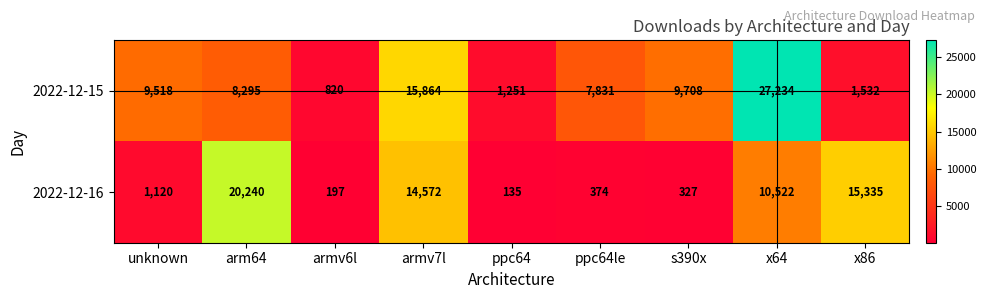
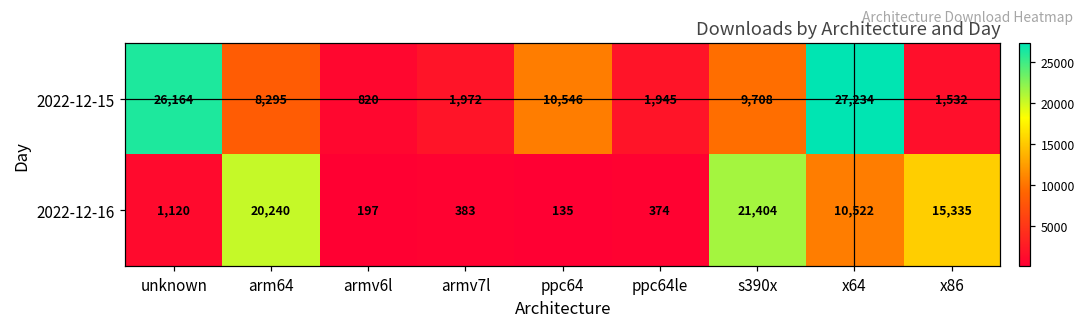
  {
    "2022-12-15": {
-     "unknown": "9,518",
+     "unknown": "26,164",
      "arm64": "8,295",
      "armv6l": "820",
-     "armv7l": "15,864",
-     "ppc64": "1,251",
-     "ppc64le": "7,831",
+     "armv7l": "1,972",
+     "ppc64": "10,546",
+     "ppc64le": "1,945",
      "s390x": "9,708",
      "x64": "27,234",
      "x86": "1,532"
    },
    "2022-12-16": {
      "unknown": "1,120",
      "arm64": "20,240",
      "armv6l": "197",
-     "armv7l": "14,572",
+     "armv7l": "383",
      "ppc64": "135",
      "ppc64le": "374",
-     "s390x": "327",
+     "s390x": "21,404",
      "x64": "10,522",
      "x86": "15,335"
    }
  }
